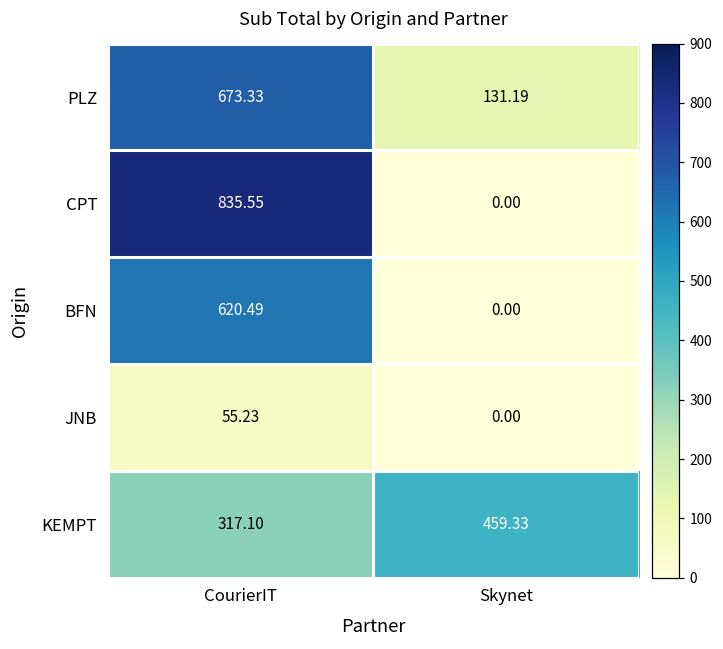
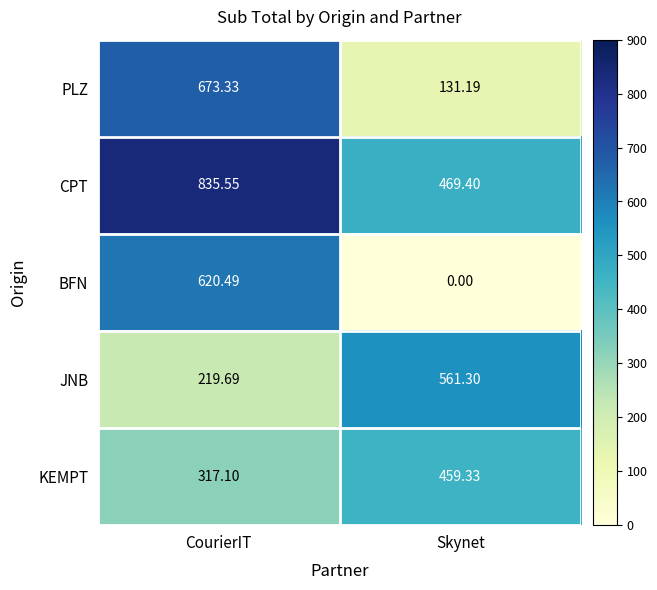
  {
    "PLZ": {
      "CourierIT": 673.33,
      "Skynet": 131.19
    },
    "CPT": {
      "CourierIT": 835.55,
-     "Skynet": 0.00
+     "Skynet": 469.40
    },
    "BFN": {
      "CourierIT": 620.49,
      "Skynet": 0.00
    },
    "JNB": {
-     "CourierIT": 55.23,
-     "Skynet": 0.00
+     "CourierIT": 219.69,
+     "Skynet": 561.30
    },
    "KEMPT": {
      "CourierIT": 317.10,
      "Skynet": 459.33
    }
  }
